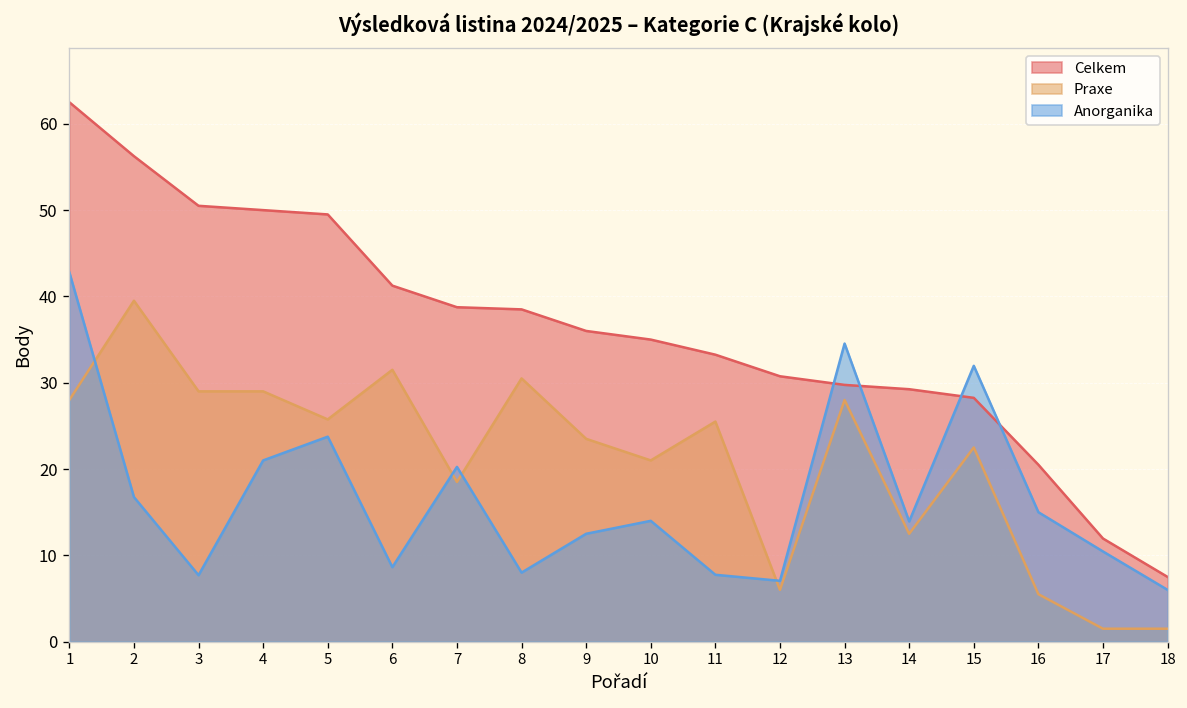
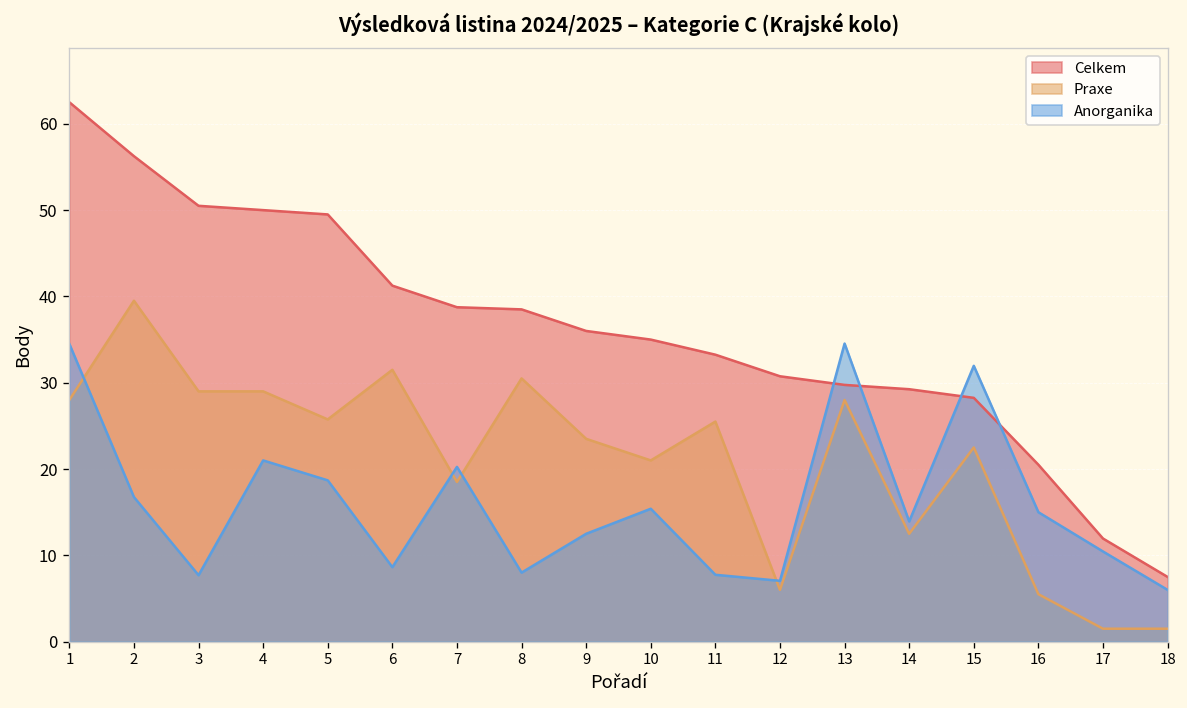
  {
    "Anorganika": {
-     "1": 43,
+     "1": 35,
      "2": 17,
      "3": 8,
      "4": 21,
-     "5": 24,
+     "5": 19,
      "6": 9,
      "7": 20,
      "8": 8,
      "9": 13,
-     "10": 14,
+     "10": 15,
      "11": 8,
      "12": 7,
      "13": 35,
      "14": 14,
      "15": 32,
      "16": 15,
      "17": 10,
      "18": 6
    }
  }
